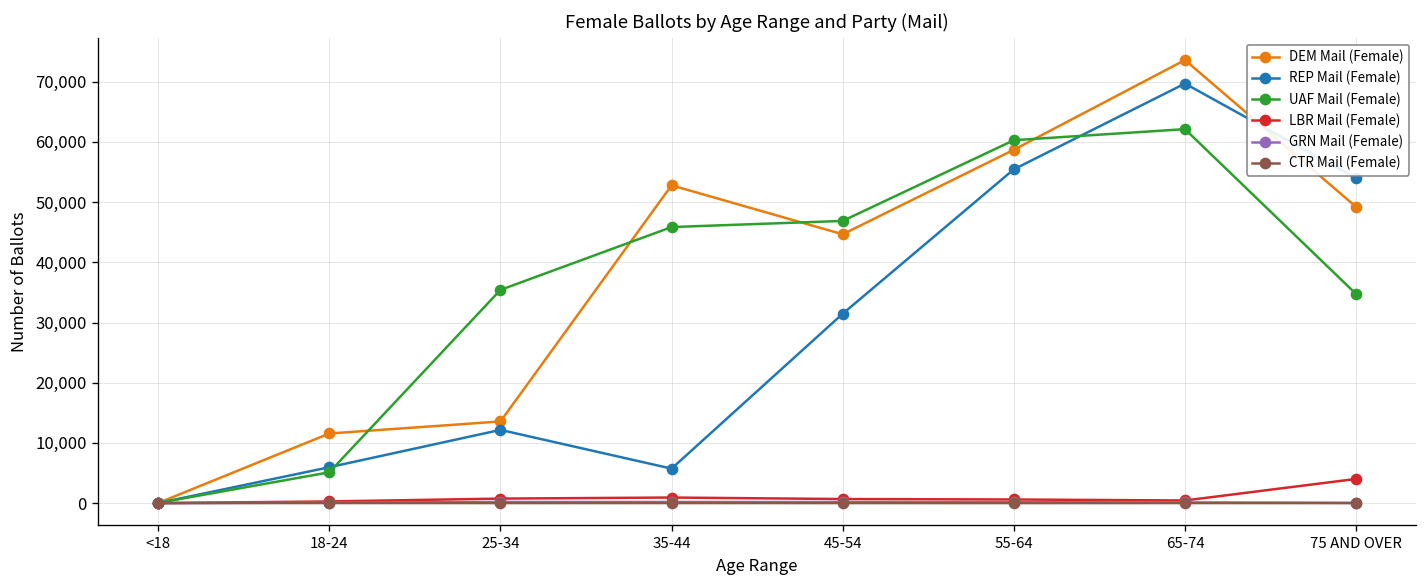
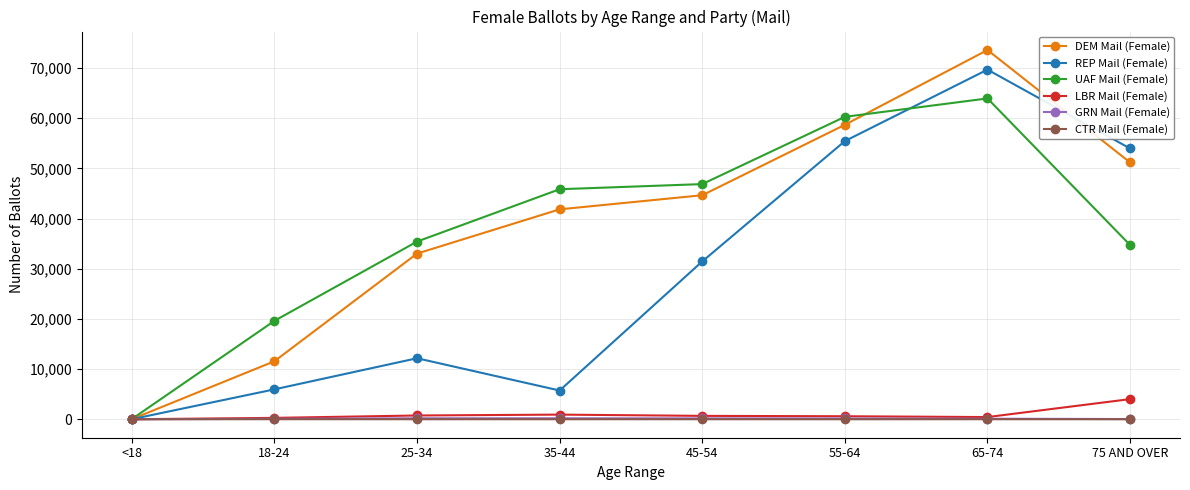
  {
    "DEM Mail (Female)": {
      "18-24": "12,000",
-     "25-34": "14,000",
-     "35-44": "53,000",
+     "25-34": "33,000",
+     "35-44": "42,000",
      "45-54": "45,000",
      "55-64": "59,000",
      "65-74": "74,000",
-     "75 AND OVER": "49,000"
+     "75 AND OVER": "51,000"
    },
    "REP Mail (Female)": {
      "18-24": "6,000",
      "25-34": "12,000",
      "35-44": "6,000",
      "45-54": "31,000",
      "55-64": "55,000",
      "65-74": "70,000",
      "75 AND OVER": "54,000"
    },
    "UAF Mail (Female)": {
-     "18-24": "5,000",
+     "18-24": "20,000",
      "25-34": "35,000",
      "35-44": "46,000",
      "45-54": "47,000",
      "55-64": "60,000",
-     "65-74": "62,000",
+     "65-74": "64,000",
      "75 AND OVER": "35,000"
    },
    "LBR Mail (Female)": {
      "25-34": "1,000",
      "35-44": "1,000",
      "75 AND OVER": "4,000"
    }
  }
